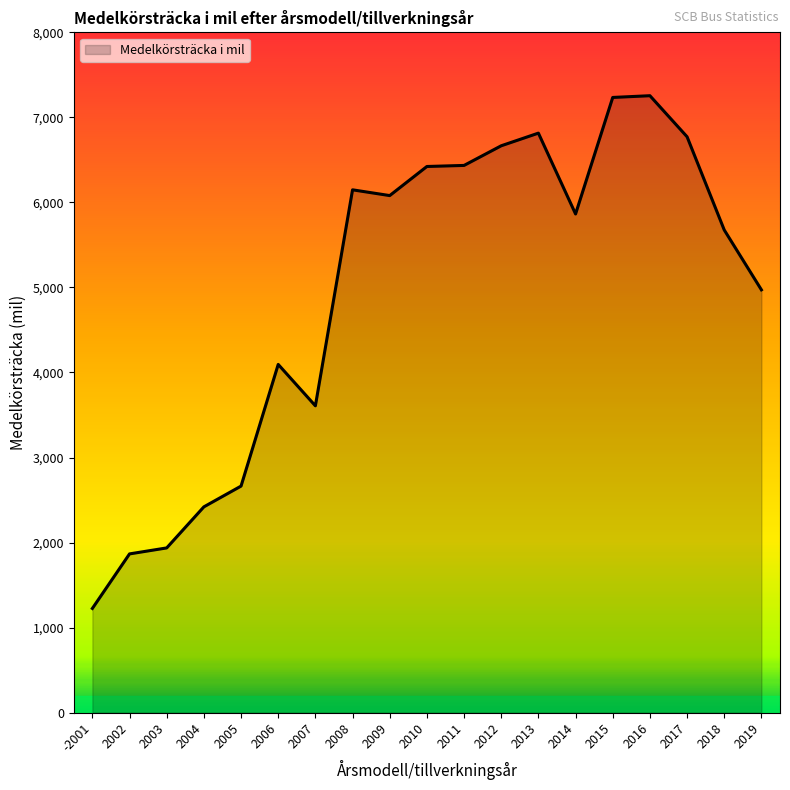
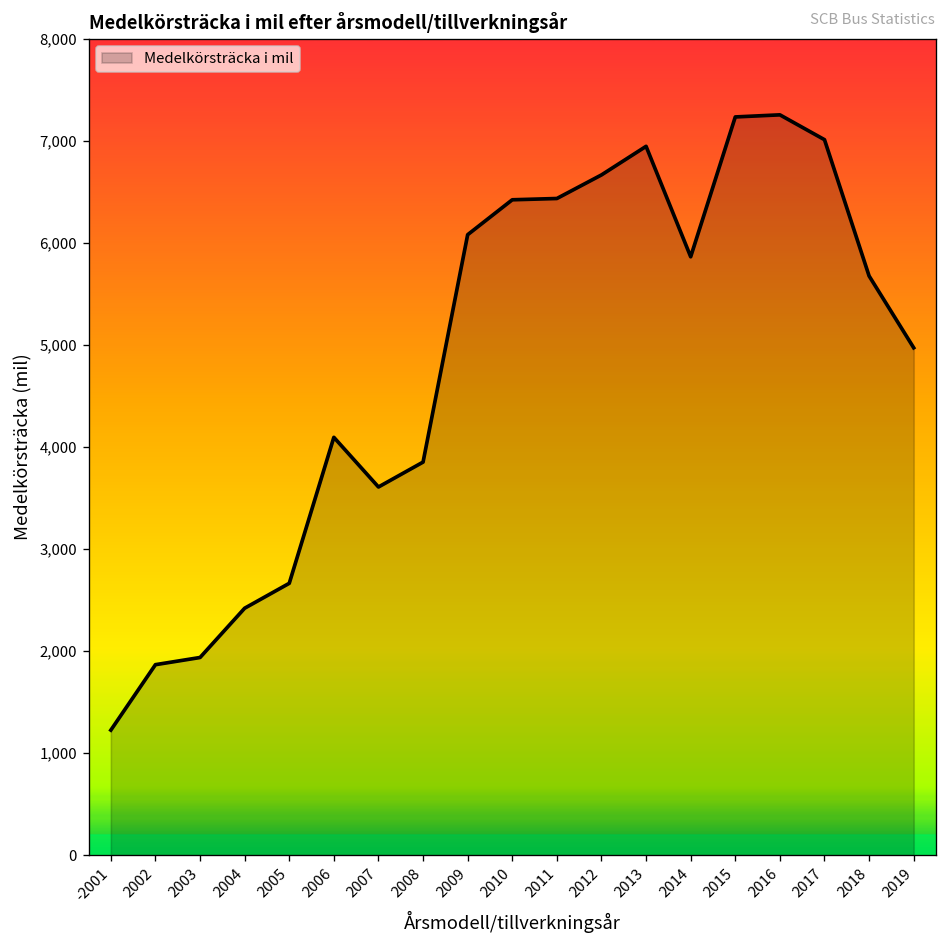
  {
    "-2001": "1,200",
    "2002": "1,900",
    "2003": "1,900",
    "2004": "2,400",
    "2005": "2,700",
    "2006": "4,100",
    "2007": "3,600",
-   "2008": "6,100",
+   "2008": "3,900",
    "2009": "6,100",
    "2010": "6,400",
    "2011": "6,400",
    "2012": "6,700",
-   "2013": "6,800",
+   "2013": "6,900",
    "2014": "5,900",
    "2015": "7,200",
    "2016": "7,300",
-   "2017": "6,800",
+   "2017": "7,000",
    "2018": "5,700",
    "2019": "5,000"
  }
